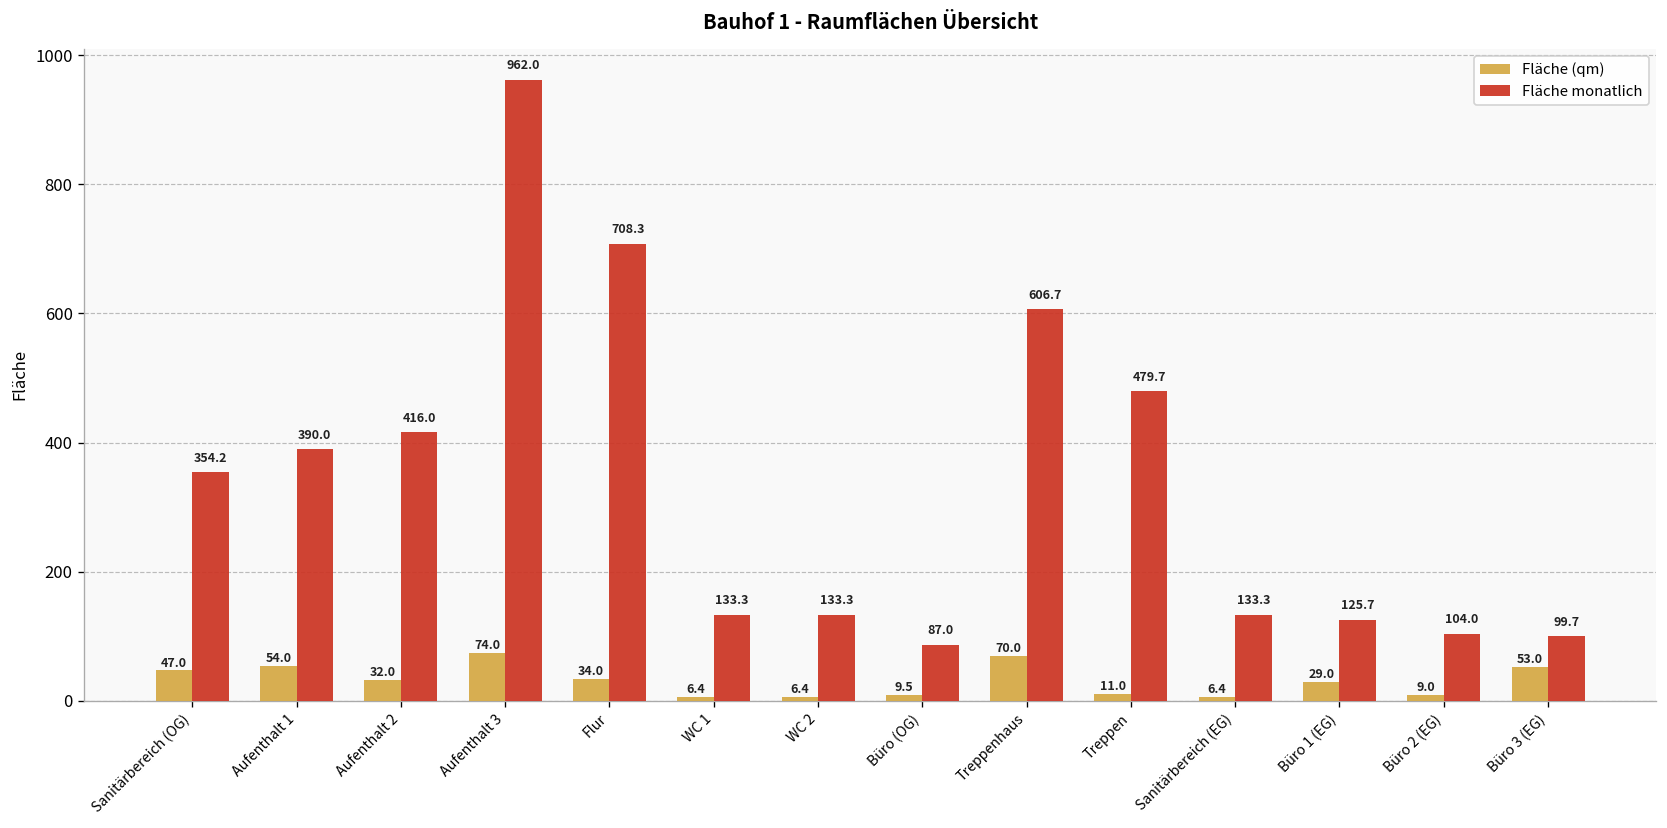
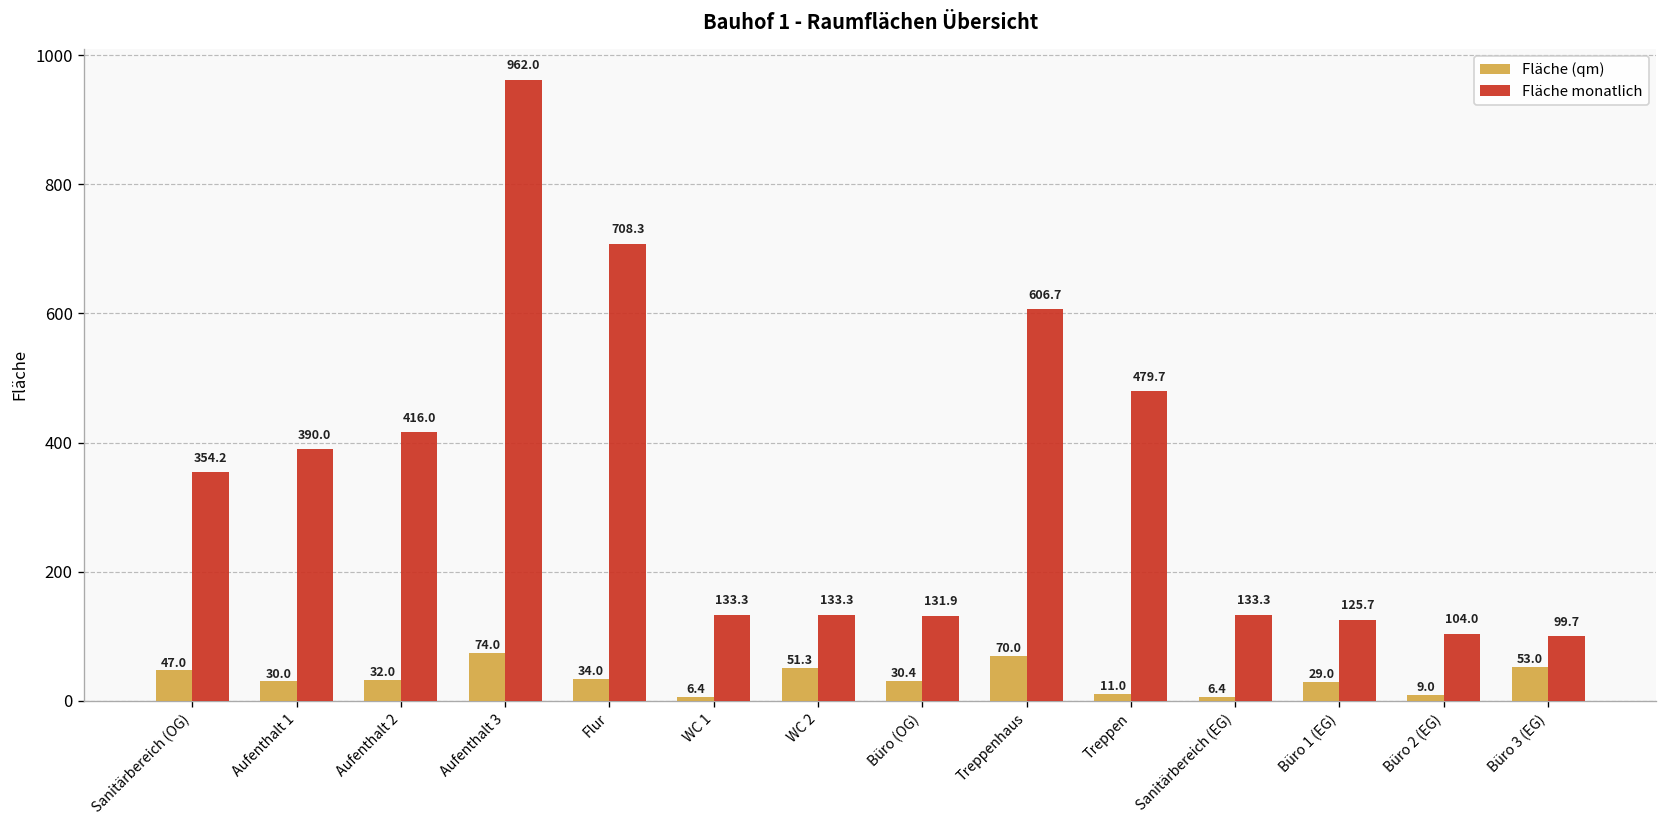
  {
    "Fläche (qm)": {
      "Sanitärbereich (OG)": 47.0,
-     "Aufenthalt 1": 54.0,
+     "Aufenthalt 1": 30.0,
      "Aufenthalt 2": 32.0,
      "Aufenthalt 3": 74.0,
      "Flur": 34.0,
      "WC 1": 6.4,
-     "WC 2": 6.4,
-     "Büro (OG)": 9.5,
+     "WC 2": 51.3,
+     "Büro (OG)": 30.4,
      "Treppenhaus": 70.0,
      "Treppen": 11.0,
      "Sanitärbereich (EG)": 6.4,
      "Büro 1 (EG)": 29.0,
      "Büro 2 (EG)": 9.0,
      "Büro 3 (EG)": 53.0
    },
    "Fläche monatlich": {
      "Sanitärbereich (OG)": 354.2,
      "Aufenthalt 1": 390.0,
      "Aufenthalt 2": 416.0,
      "Aufenthalt 3": 962.0,
      "Flur": 708.3,
      "WC 1": 133.3,
      "WC 2": 133.3,
-     "Büro (OG)": 87.0,
+     "Büro (OG)": 131.9,
      "Treppenhaus": 606.7,
      "Treppen": 479.7,
      "Sanitärbereich (EG)": 133.3,
      "Büro 1 (EG)": 125.7,
      "Büro 2 (EG)": 104.0,
      "Büro 3 (EG)": 99.7
    }
  }
